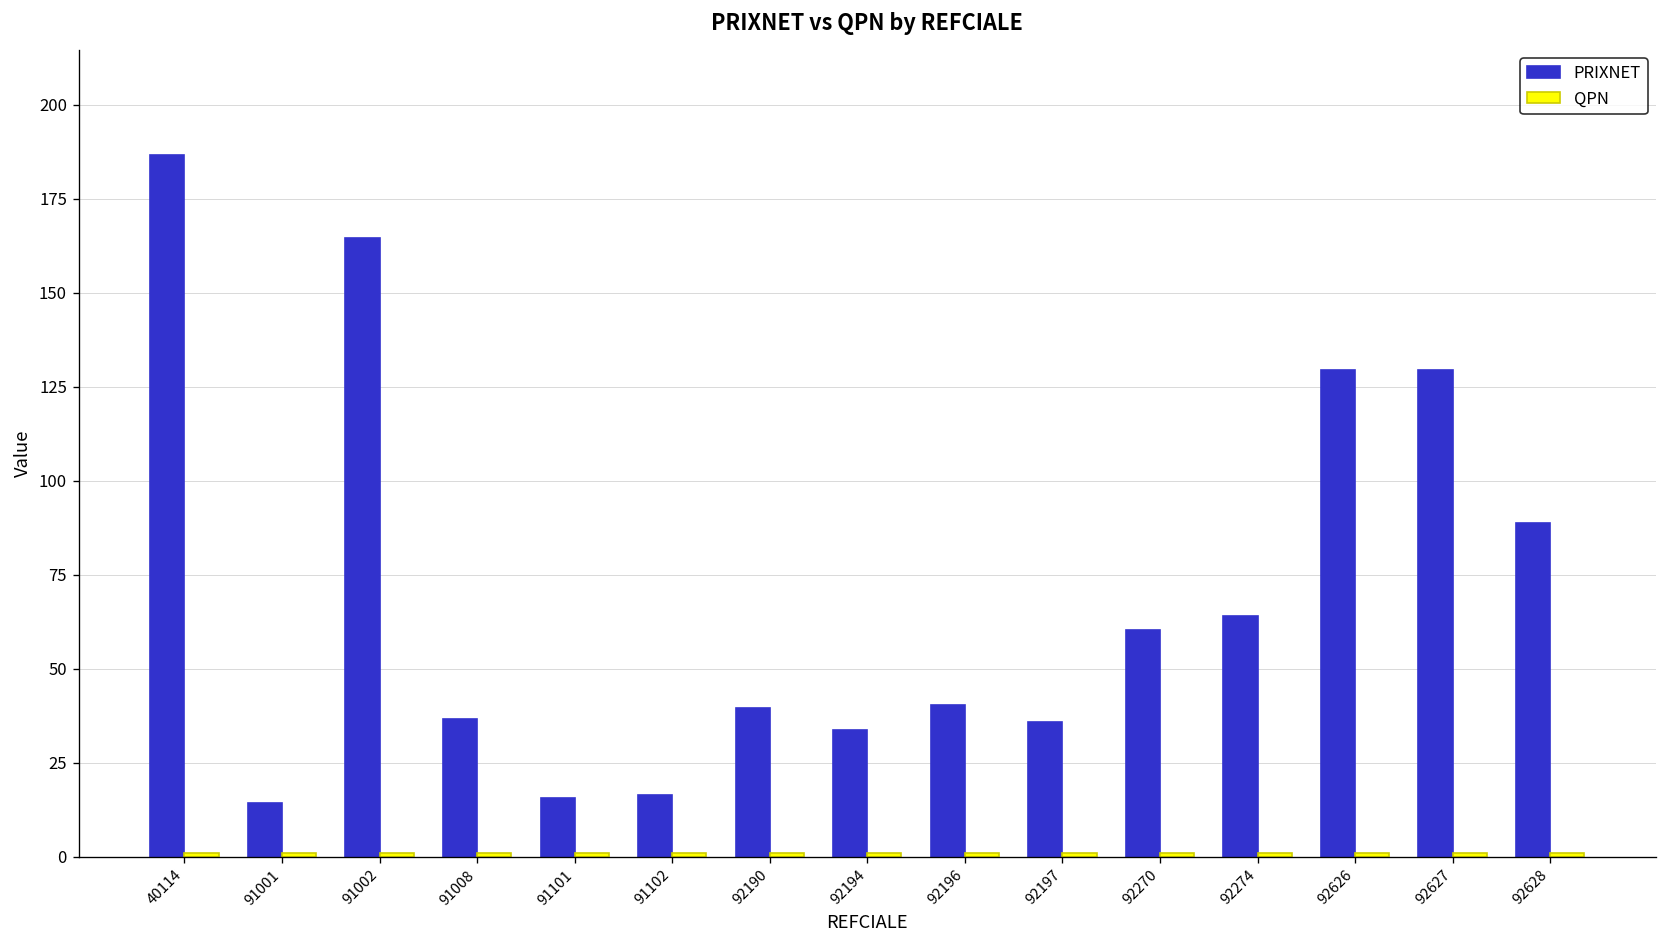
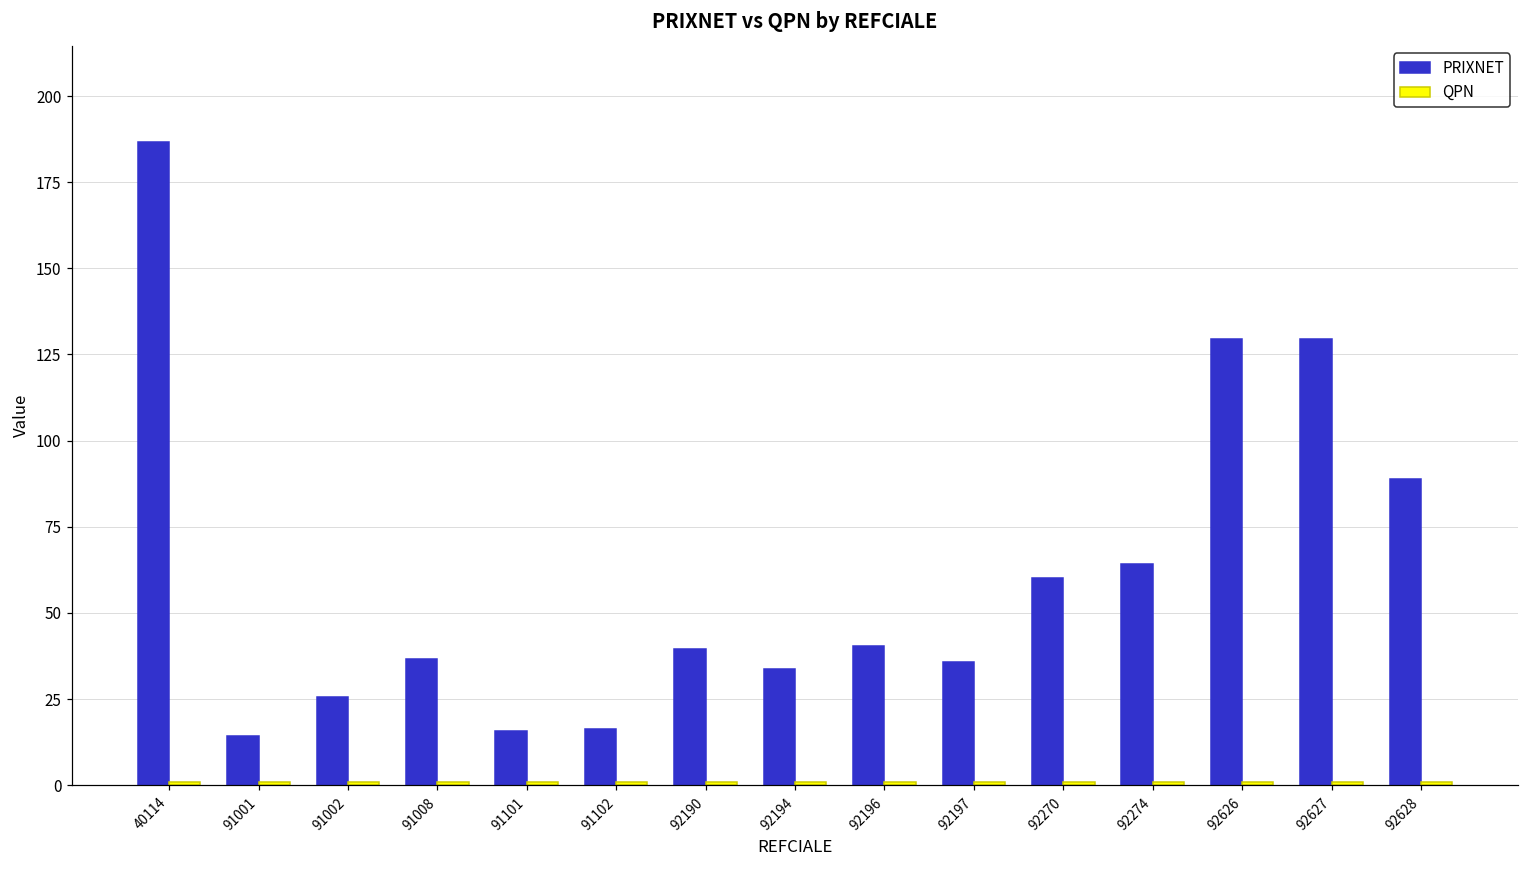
  {
    "PRIXNET": {
      "40114": 187,
      "91001": 14,
-     "91002": 165,
+     "91002": 26,
      "91008": 37,
      "91101": 16,
      "91102": 16,
      "92190": 40,
      "92194": 34,
      "92196": 40,
      "92197": 36,
      "92270": 60,
      "92274": 64,
      "92626": 129,
      "92627": 129,
      "92628": 89
    },
    "QPN": {
      "40114": 1,
      "91001": 1,
      "91002": 1,
      "91008": 1,
      "91101": 1,
      "91102": 1,
      "92190": 1,
      "92194": 1,
      "92196": 1,
      "92197": 1,
      "92270": 1,
      "92274": 1,
      "92626": 1,
      "92627": 1,
      "92628": 1
    }
  }
